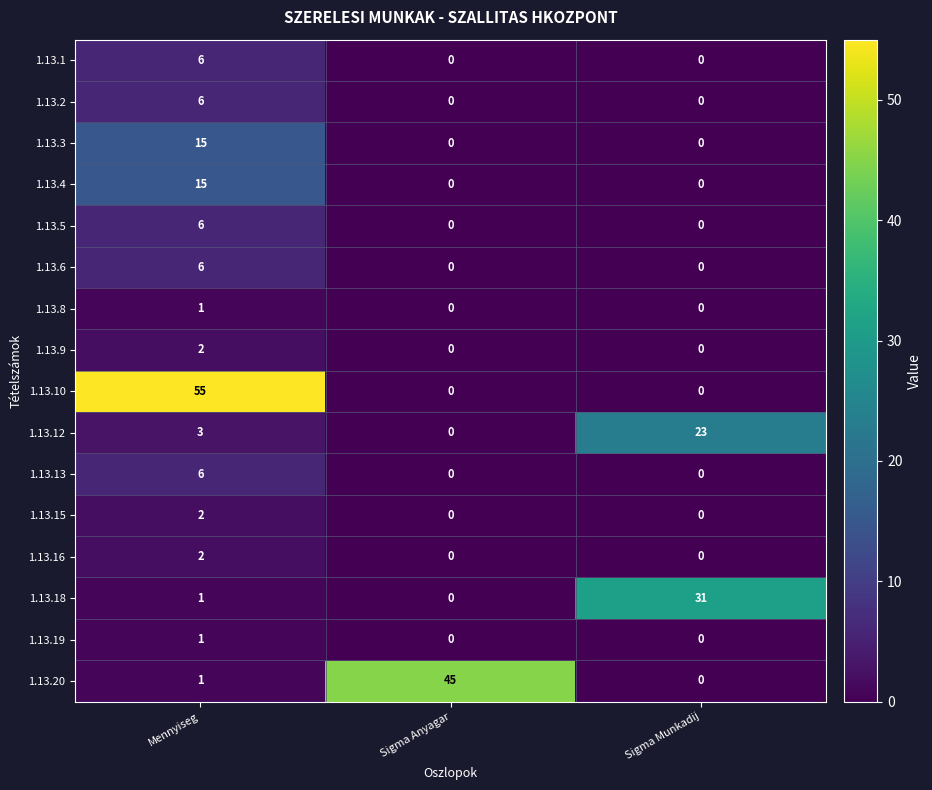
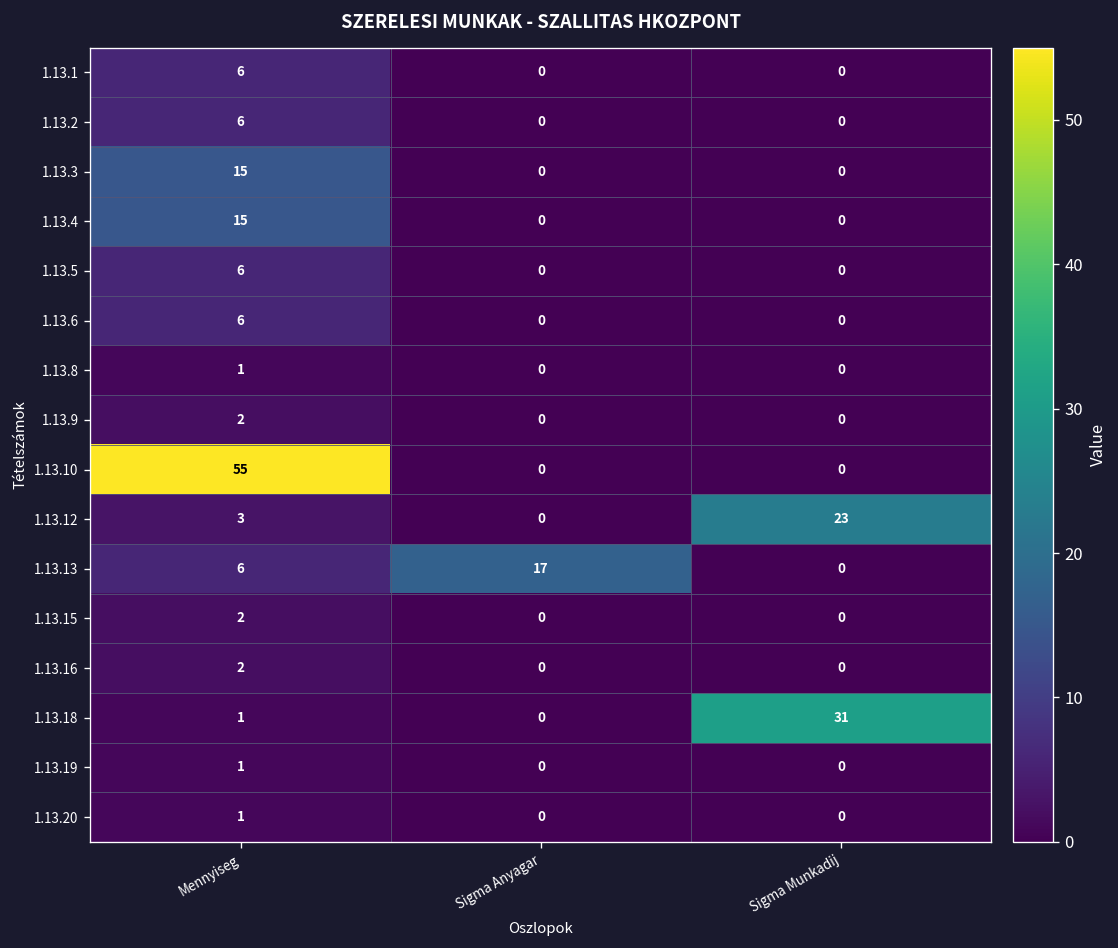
  {
    "1.13.1": {
      "Mennyiseg": 6,
      "Sigma Anyagar": 0,
      "Sigma Munkadij": 0
    },
    "1.13.2": {
      "Mennyiseg": 6,
      "Sigma Anyagar": 0,
      "Sigma Munkadij": 0
    },
    "1.13.3": {
      "Mennyiseg": 15,
      "Sigma Anyagar": 0,
      "Sigma Munkadij": 0
    },
    "1.13.4": {
      "Mennyiseg": 15,
      "Sigma Anyagar": 0,
      "Sigma Munkadij": 0
    },
    "1.13.5": {
      "Mennyiseg": 6,
      "Sigma Anyagar": 0,
      "Sigma Munkadij": 0
    },
    "1.13.6": {
      "Mennyiseg": 6,
      "Sigma Anyagar": 0,
      "Sigma Munkadij": 0
    },
    "1.13.8": {
      "Mennyiseg": 1,
      "Sigma Anyagar": 0,
      "Sigma Munkadij": 0
    },
    "1.13.9": {
      "Mennyiseg": 2,
      "Sigma Anyagar": 0,
      "Sigma Munkadij": 0
    },
    "1.13.10": {
      "Mennyiseg": 55,
      "Sigma Anyagar": 0,
      "Sigma Munkadij": 0
    },
    "1.13.12": {
      "Mennyiseg": 3,
      "Sigma Anyagar": 0,
      "Sigma Munkadij": 23
    },
    "1.13.13": {
      "Mennyiseg": 6,
-     "Sigma Anyagar": 0,
+     "Sigma Anyagar": 17,
      "Sigma Munkadij": 0
    },
    "1.13.15": {
      "Mennyiseg": 2,
      "Sigma Anyagar": 0,
      "Sigma Munkadij": 0
    },
    "1.13.16": {
      "Mennyiseg": 2,
      "Sigma Anyagar": 0,
      "Sigma Munkadij": 0
    },
    "1.13.18": {
      "Mennyiseg": 1,
      "Sigma Anyagar": 0,
      "Sigma Munkadij": 31
    },
    "1.13.19": {
      "Mennyiseg": 1,
      "Sigma Anyagar": 0,
      "Sigma Munkadij": 0
    },
    "1.13.20": {
      "Mennyiseg": 1,
-     "Sigma Anyagar": 45,
+     "Sigma Anyagar": 0,
      "Sigma Munkadij": 0
    }
  }
